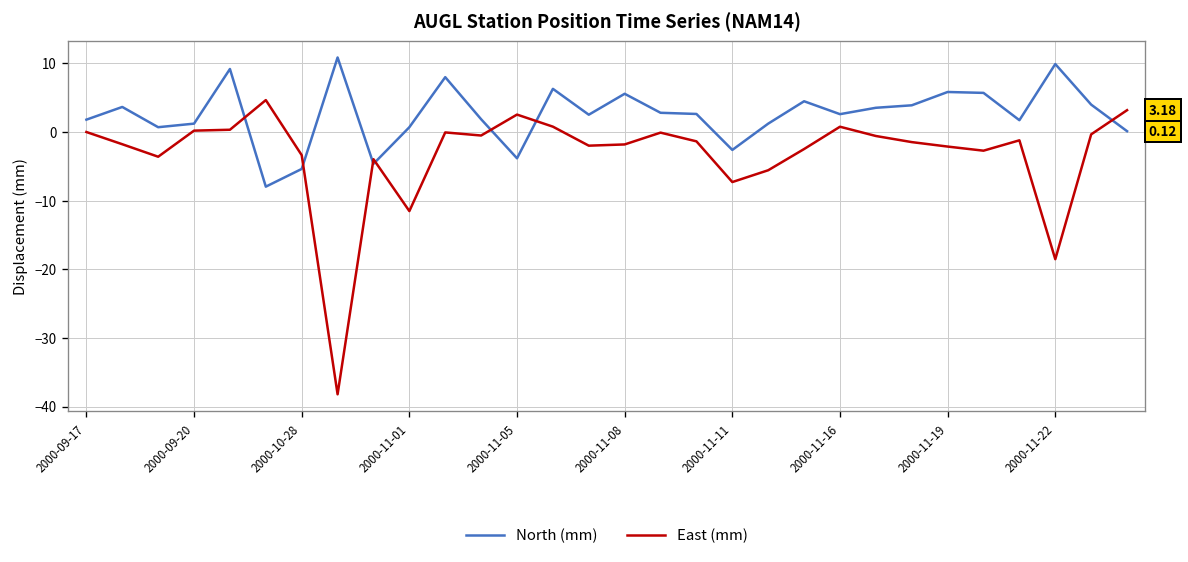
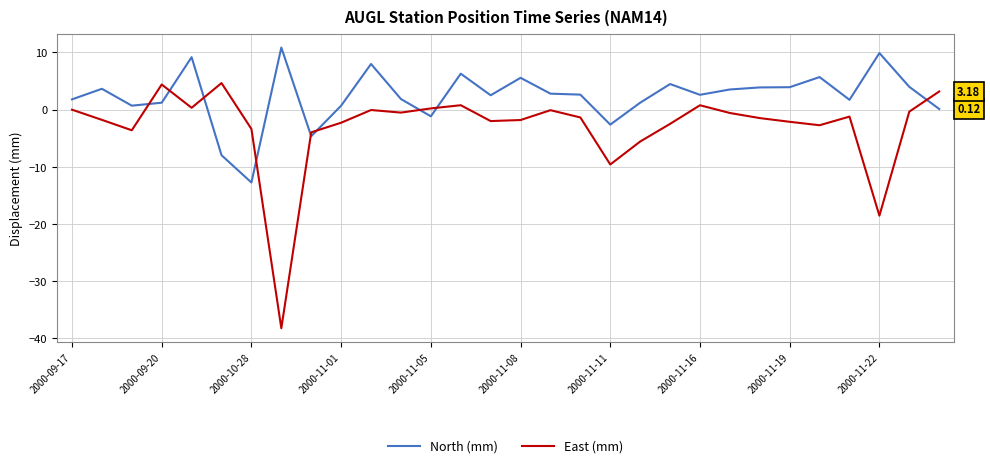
  {
    "North (mm)": {
      "2000-09-17": 2,
      "2000-09-20": 1,
-     "2000-10-28": -5,
+     "2000-10-28": -13,
      "2000-11-01": 1,
-     "2000-11-05": -4,
+     "2000-11-05": -1,
      "2000-11-08": 6,
      "2000-11-11": -3,
      "2000-11-16": 3,
-     "2000-11-19": 6,
+     "2000-11-19": 4,
      "2000-11-22": 10
    },
    "East (mm)": {
      "2000-09-17": 0,
-     "2000-09-20": 0,
+     "2000-09-20": 4,
      "2000-10-28": -3,
-     "2000-11-01": -12,
-     "2000-11-05": 3,
+     "2000-11-01": -2,
+     "2000-11-05": 0,
      "2000-11-08": -2,
-     "2000-11-11": -7,
+     "2000-11-11": -10,
      "2000-11-16": 1,
      "2000-11-19": -2,
      "2000-11-22": -19
    }
  }
